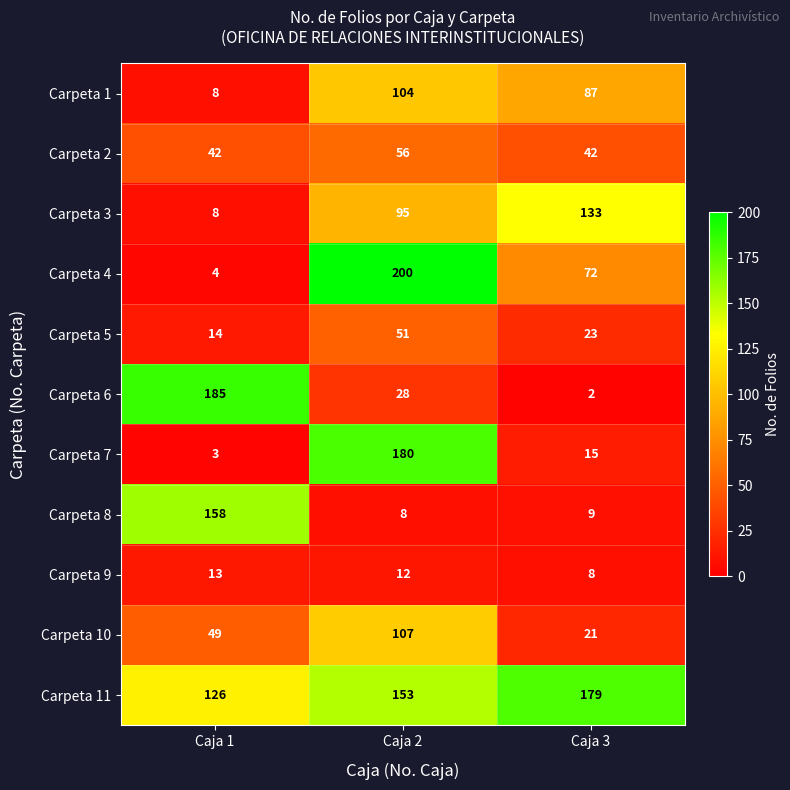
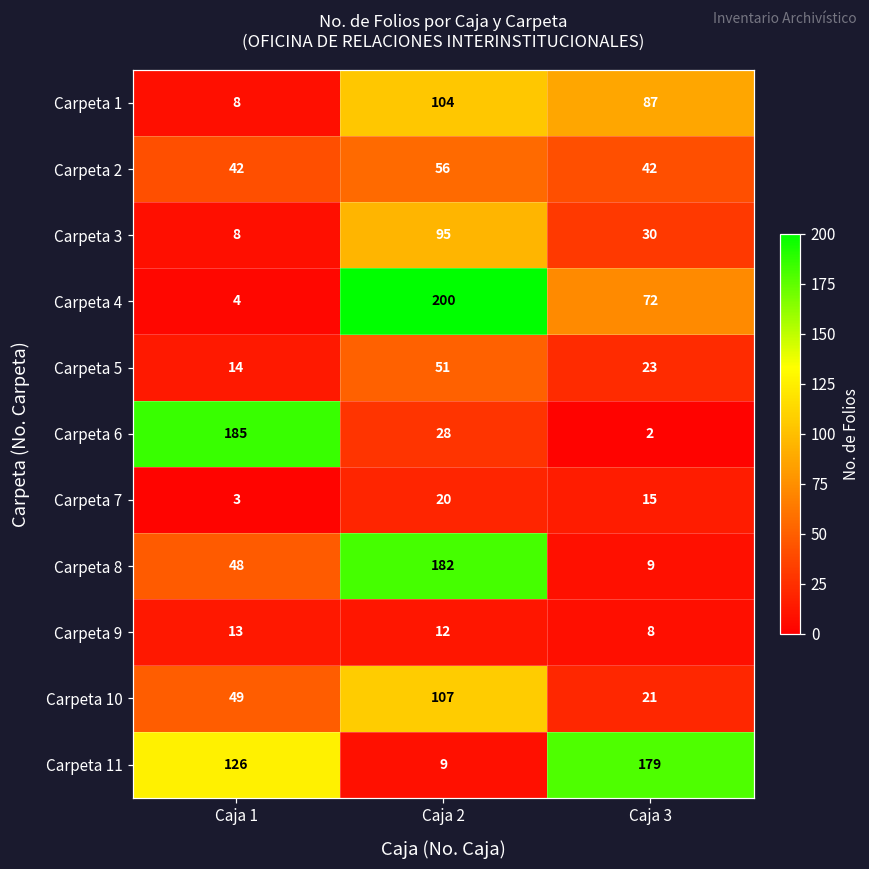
  {
    "Carpeta 1": {
      "Caja 1": 8,
      "Caja 2": 104,
      "Caja 3": 87
    },
    "Carpeta 2": {
      "Caja 1": 42,
      "Caja 2": 56,
      "Caja 3": 42
    },
    "Carpeta 3": {
      "Caja 1": 8,
      "Caja 2": 95,
-     "Caja 3": 133
+     "Caja 3": 30
    },
    "Carpeta 4": {
      "Caja 1": 4,
      "Caja 2": 200,
      "Caja 3": 72
    },
    "Carpeta 5": {
      "Caja 1": 14,
      "Caja 2": 51,
      "Caja 3": 23
    },
    "Carpeta 6": {
      "Caja 1": 185,
      "Caja 2": 28,
      "Caja 3": 2
    },
    "Carpeta 7": {
      "Caja 1": 3,
-     "Caja 2": 180,
+     "Caja 2": 20,
      "Caja 3": 15
    },
    "Carpeta 8": {
-     "Caja 1": 158,
-     "Caja 2": 8,
+     "Caja 1": 48,
+     "Caja 2": 182,
      "Caja 3": 9
    },
    "Carpeta 9": {
      "Caja 1": 13,
      "Caja 2": 12,
      "Caja 3": 8
    },
    "Carpeta 10": {
      "Caja 1": 49,
      "Caja 2": 107,
      "Caja 3": 21
    },
    "Carpeta 11": {
      "Caja 1": 126,
-     "Caja 2": 153,
+     "Caja 2": 9,
      "Caja 3": 179
    }
  }
